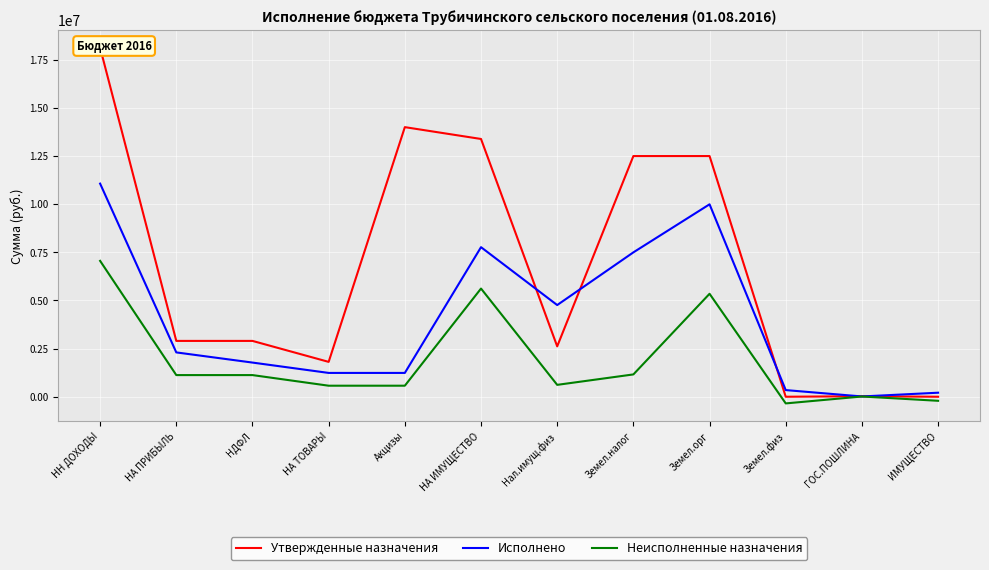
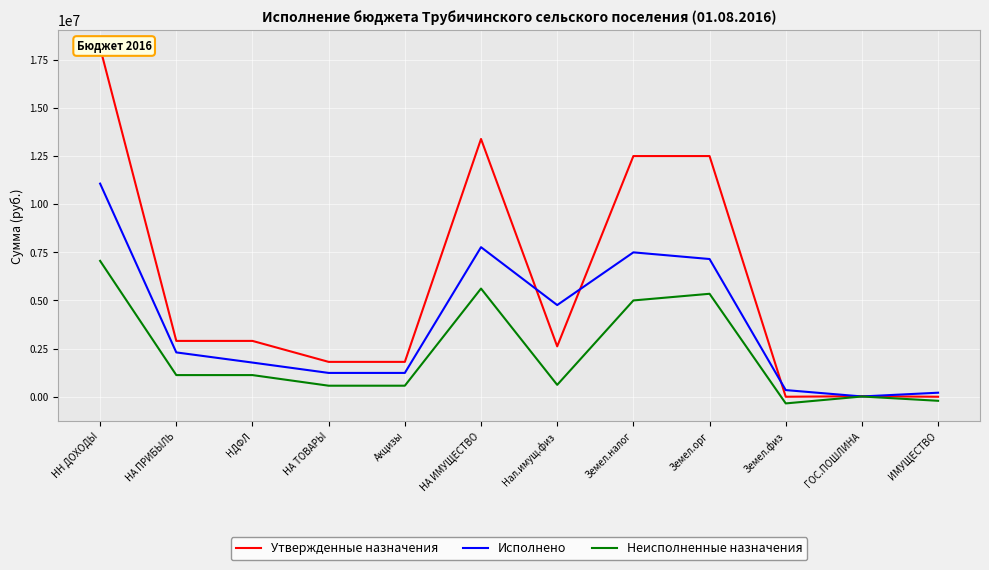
  {
    "Утвержденные назначения": {
      "НА ПРИБЫЛЬ": 2900000,
      "НДФЛ": 2900000,
      "НА ТОВАРЫ": 1800000,
-     "Акцизы": 14000000,
+     "Акцизы": 1800000,
      "НА ИМУЩЕСТВО": 13400000,
      "Нал.имущ.физ": 2600000,
      "Земел.налог": 12500000,
      "Земел.орг": 12500000,
      "Земел.физ": 0,
      "ИМУЩЕСТВО": 0
    },
    "Исполнено": {
      "НН ДОХОДЫ": 11100000,
      "НА ПРИБЫЛЬ": 2300000,
      "НДФЛ": 1800000,
      "НА ТОВАРЫ": 1200000,
      "Акцизы": 1200000,
      "НА ИМУЩЕСТВО": 7800000,
      "Нал.имущ.физ": 4800000,
      "Земел.налог": 7500000,
-     "Земел.орг": 10000000,
+     "Земел.орг": 7200000,
      "Земел.физ": 300000,
      "ИМУЩЕСТВО": 200000
    },
    "Неисполненные назначения": {
      "НН ДОХОДЫ": 7100000,
      "НА ПРИБЫЛЬ": 1100000,
      "НДФЛ": 1100000,
      "НА ТОВАРЫ": 600000,
      "Акцизы": 600000,
      "НА ИМУЩЕСТВО": 5600000,
      "Нал.имущ.физ": 600000,
-     "Земел.налог": 1200000,
+     "Земел.налог": 5000000,
      "Земел.орг": 5300000,
      "Земел.физ": -300000,
      "ИМУЩЕСТВО": -200000
    }
  }
